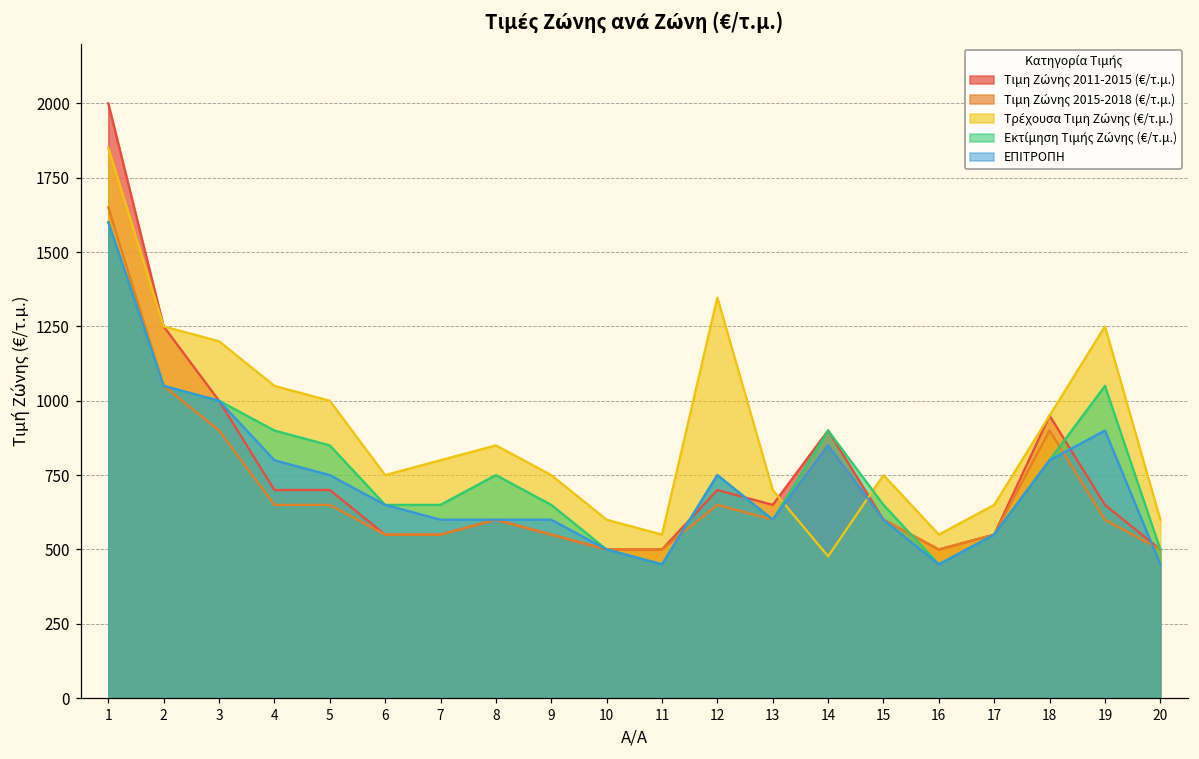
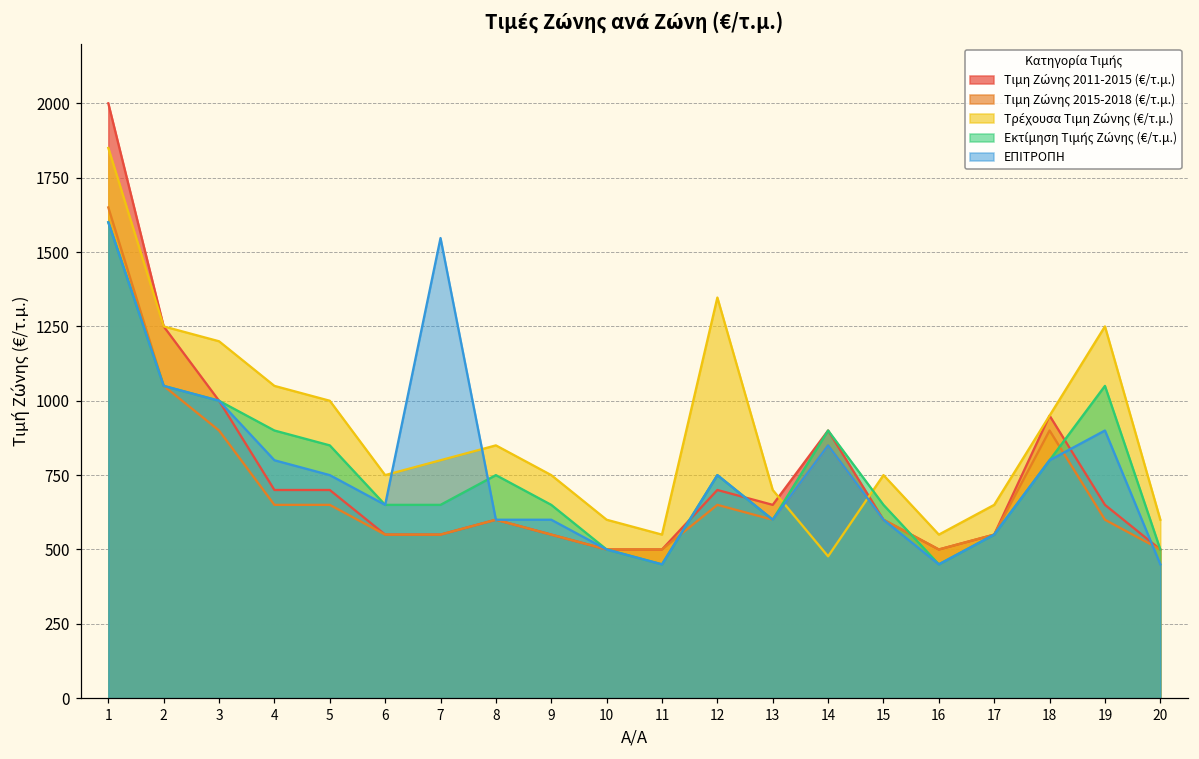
  {
    "Τρέχουσα Τιμη Ζώνης (€/τ.μ.)": {
      "1": 1850,
      "3": 1200,
      "4": 1050,
      "5": 1000,
      "6": 750,
      "7": 800,
      "8": 850,
      "9": 750,
      "10": 600,
      "11": 550,
      "12": 1350,
      "13": 700,
      "14": 480,
      "15": 750,
      "16": 550,
      "17": 650,
      "19": 1250,
      "20": 600
    },
    "Εκτίμηση Τιμής Ζώνης (€/τ.μ.)": {
      "4": 900,
      "5": 850,
      "7": 650,
      "8": 750,
      "9": 650,
      "15": 650,
      "19": 1050
    },
    "ΕΠΙΤΡΟΠΗ": {
      "4": 800,
      "5": 750,
-     "7": 600,
+     "7": 1550,
      "9": 600,
      "19": 900,
      "20": 450
    }
  }
